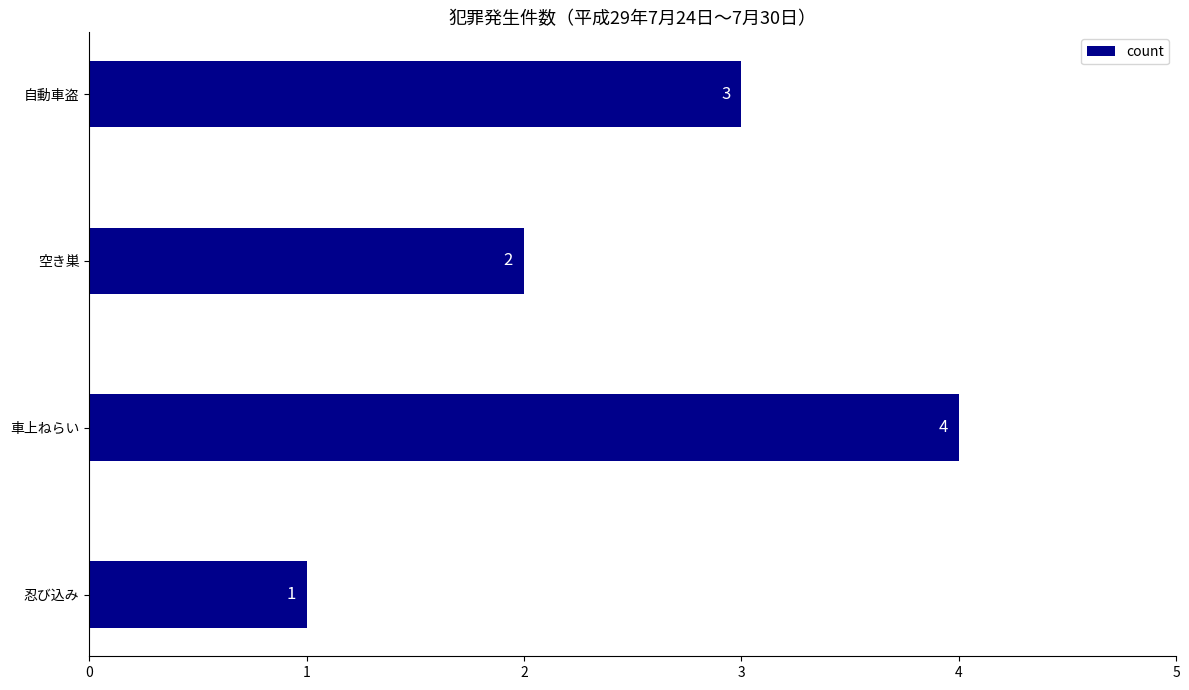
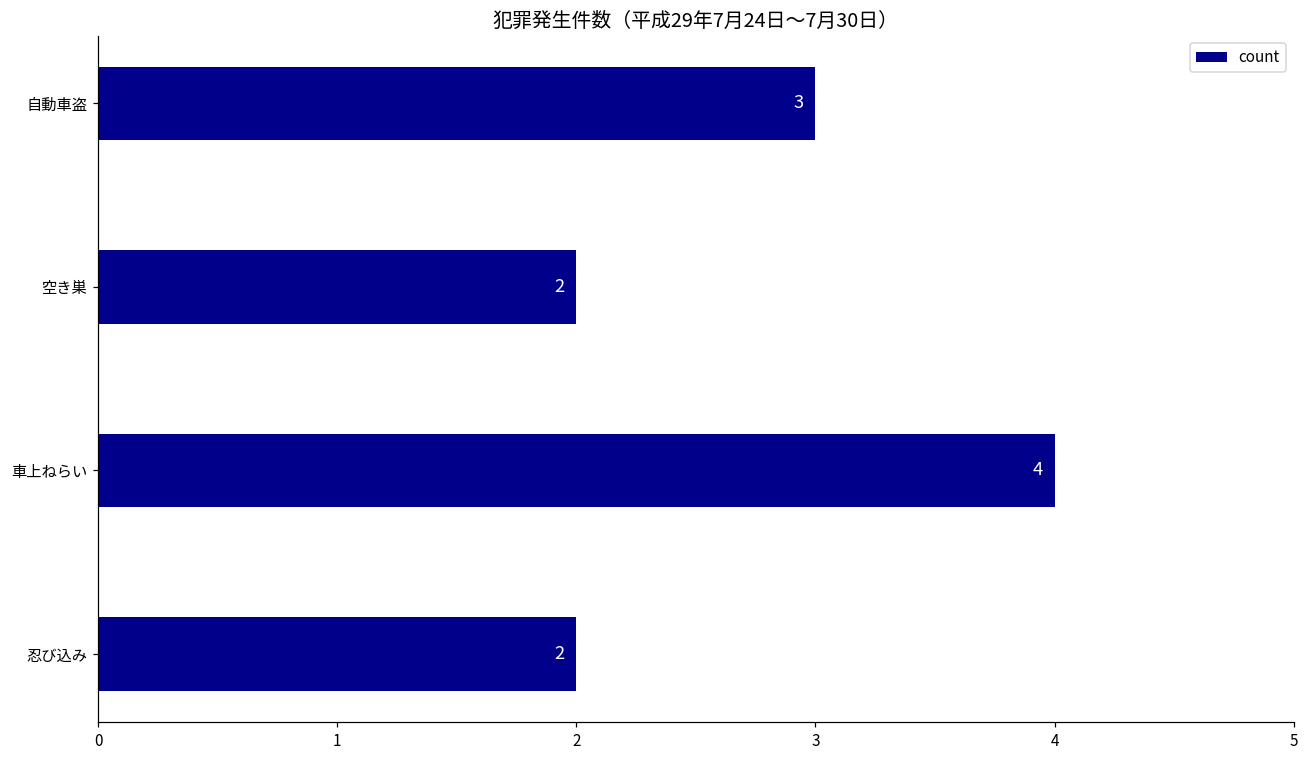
  {
    "自動車盗": 3,
    "空き巣": 2,
    "車上ねらい": 4,
-   "忍び込み": 1
+   "忍び込み": 2
  }
